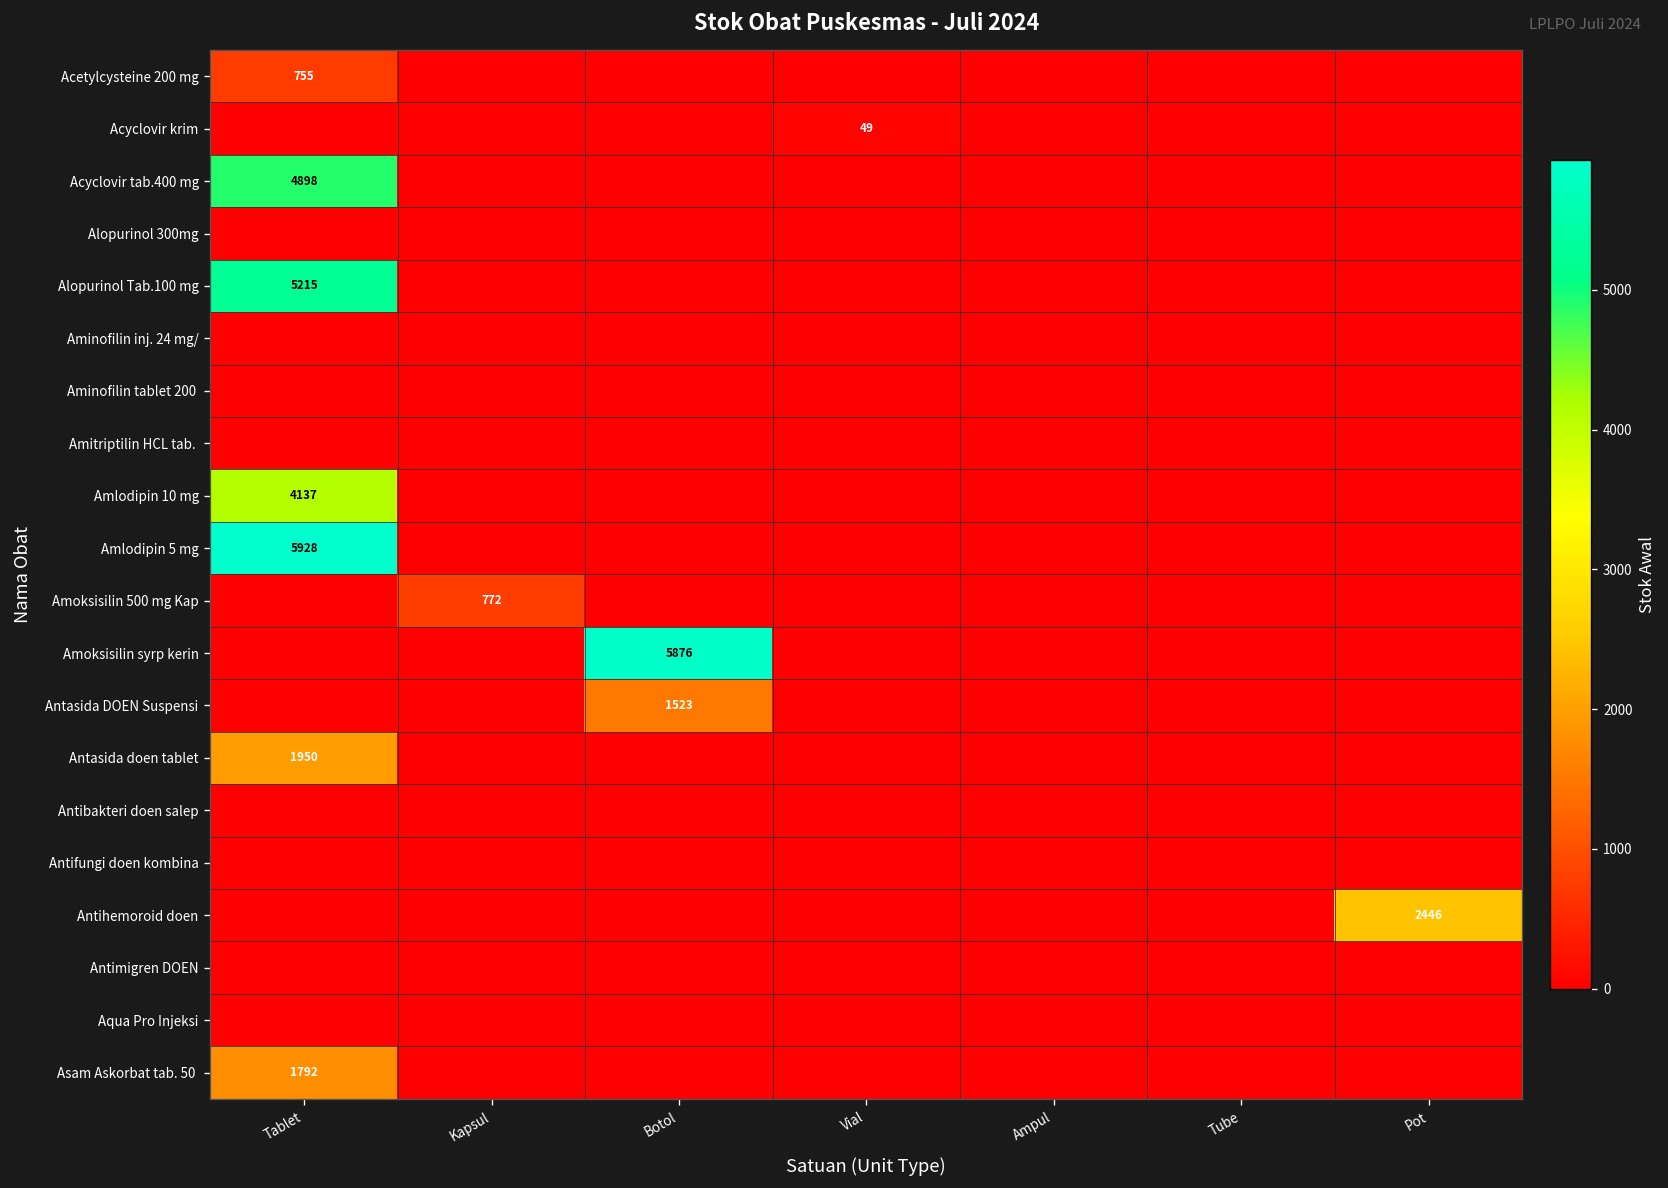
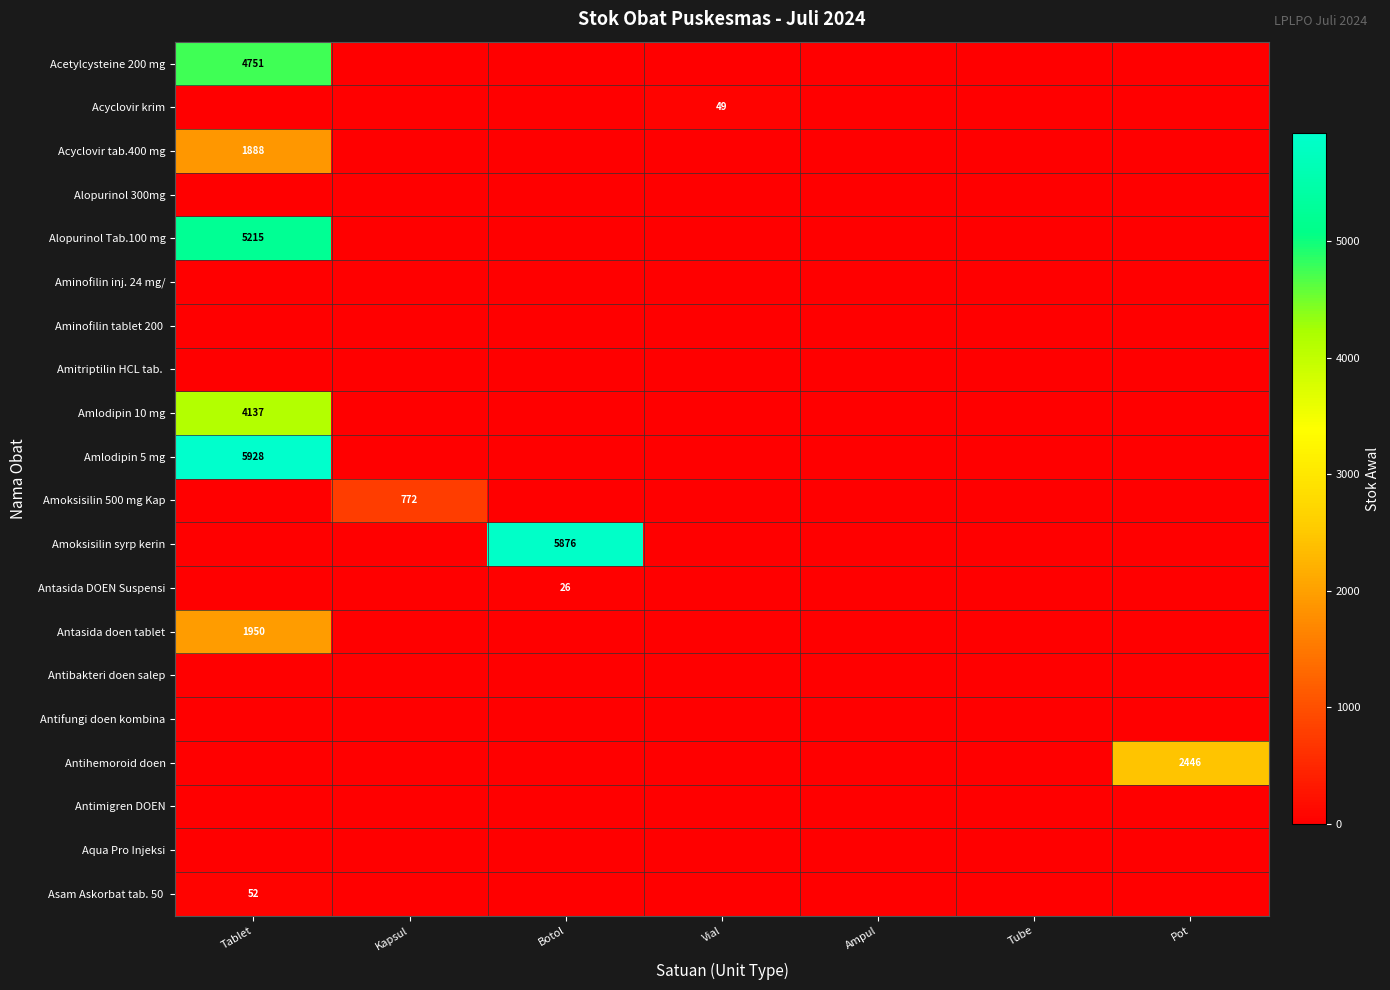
  {
    "Acetylcysteine 200 mg": {
-     "Tablet": 755
+     "Tablet": 4751
    },
    "Acyclovir krim": {
      "Vial": 49
    },
    "Acyclovir tab.400 mg": {
-     "Tablet": 4898
+     "Tablet": 1888
    },
    "Alopurinol Tab.100 mg": {
      "Tablet": 5215
    },
    "Amlodipin 10 mg": {
      "Tablet": 4137
    },
    "Amlodipin 5 mg": {
      "Tablet": 5928
    },
    "Amoksisilin 500 mg Kap": {
      "Kapsul": 772
    },
    "Amoksisilin syrp kerin": {
      "Botol": 5876
    },
    "Antasida DOEN Suspensi": {
-     "Botol": 1523
+     "Botol": 26
    },
    "Antasida doen tablet": {
      "Tablet": 1950
    },
    "Antihemoroid doen": {
      "Pot": 2446
    },
    "Asam Askorbat tab. 50": {
-     "Tablet": 1792
+     "Tablet": 52
    }
  }
